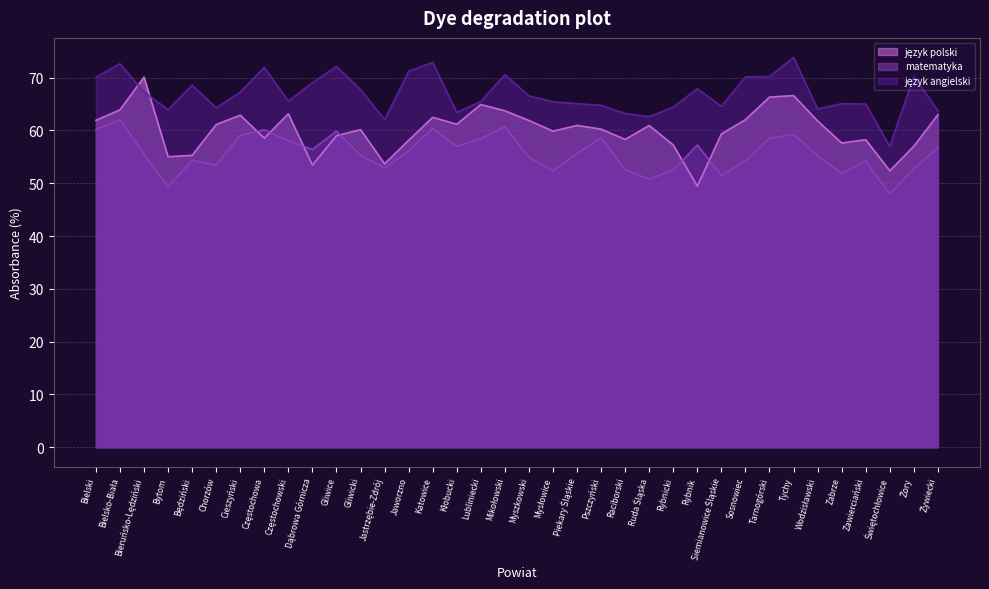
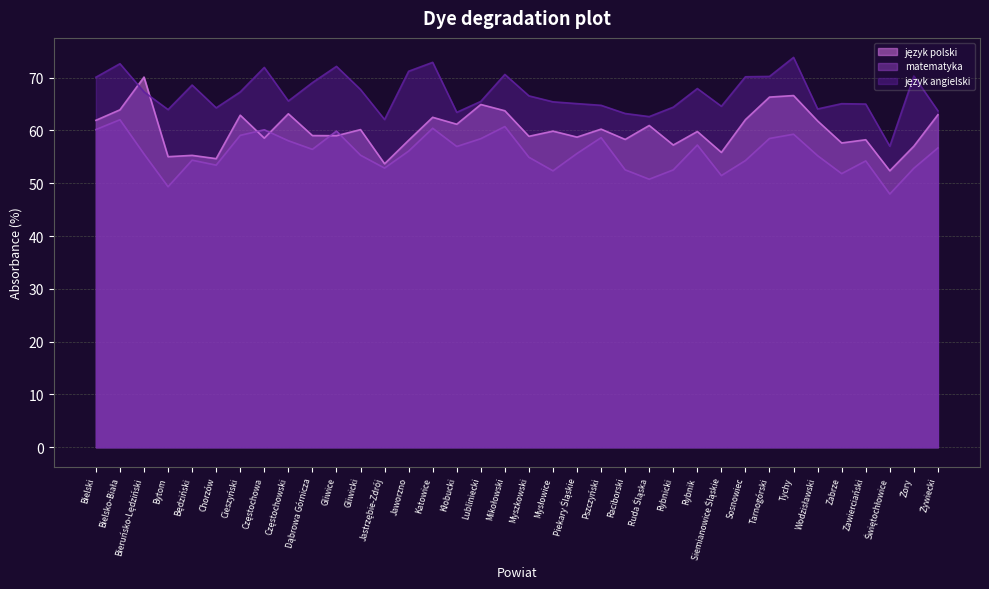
  {
    "język polski": {
      "Bielski": 62,
      "Bielsko-Biała": 64,
      "Bieruńsko-Lędziński": 70,
      "Bytom": 55,
      "Będziński": 55,
-     "Chorzów": 61,
+     "Chorzów": 55,
      "Cieszyński": 63,
      "Częstochowa": 59,
      "Częstochowski": 63,
-     "Dąbrowa Górnicza": 53,
+     "Dąbrowa Górnicza": 59,
      "Gliwice": 59,
      "Gliwicki": 60,
      "Jastrzębie-Zdrój": 54,
      "Jaworzno": 58,
      "Katowice": 63,
      "Kłobucki": 61,
      "Lubliniecki": 65,
      "Mikołowski": 64,
-     "Myszkowski": 62,
+     "Myszkowski": 59,
      "Mysłowice": 60,
-     "Piekary Śląskie": 61,
+     "Piekary Śląskie": 59,
      "Pszczyński": 60,
      "Raciborski": 58,
      "Ruda Śląska": 61,
      "Rybnicki": 57,
-     "Rybnik": 49,
-     "Siemianowice Śląskie": 59,
+     "Rybnik": 60,
+     "Siemianowice Śląskie": 56,
      "Sosnowiec": 62,
      "Tarnogórski": 66,
      "Tychy": 67,
      "Wodzisławski": 62,
      "Zabrze": 58,
      "Zawierciański": 58,
      "Świętochłowice": 52,
      "Żory": 57,
      "Żywiecki": 63
    }
  }
